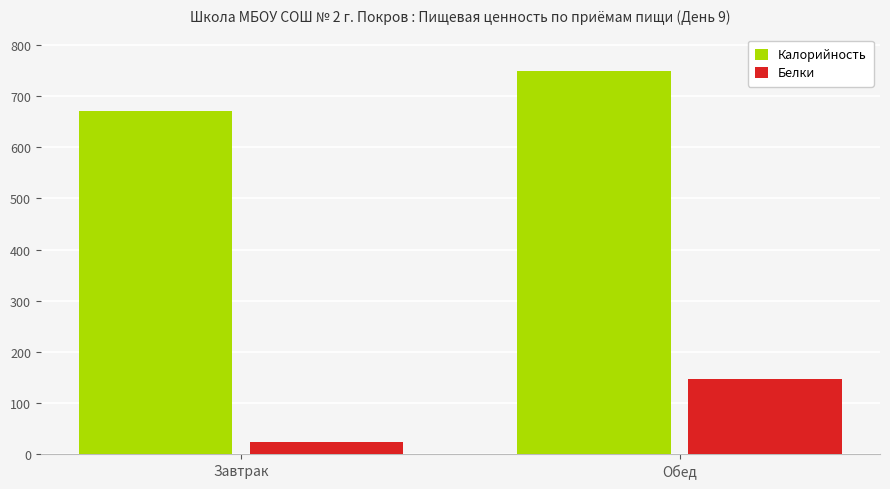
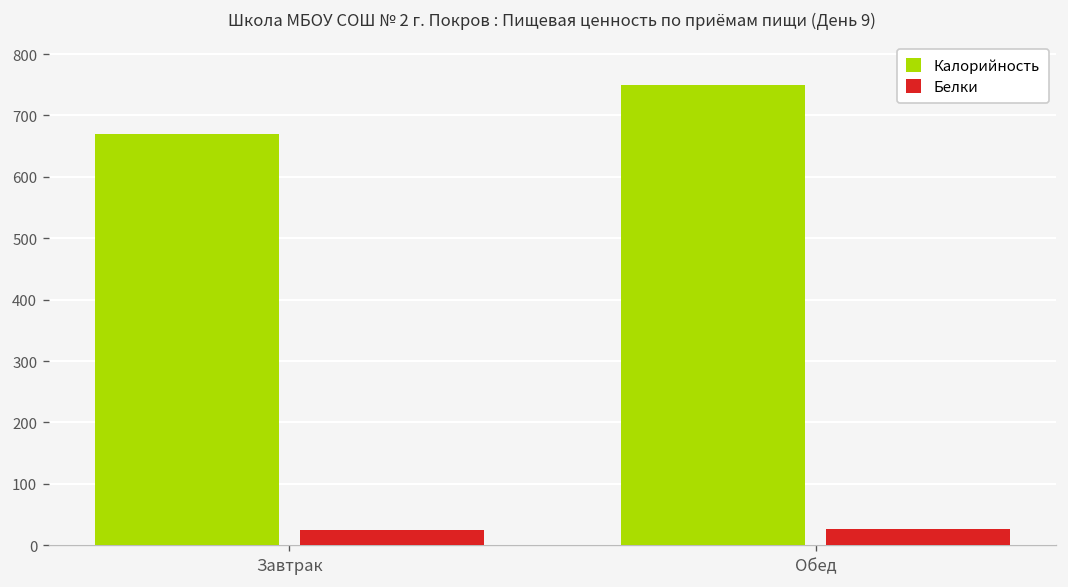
  {
    "Калорийность": {
      "Завтрак": 670,
      "Обед": 750
    },
    "Белки": {
      "Завтрак": 20,
-     "Обед": 150
+     "Обед": 30
    }
  }
